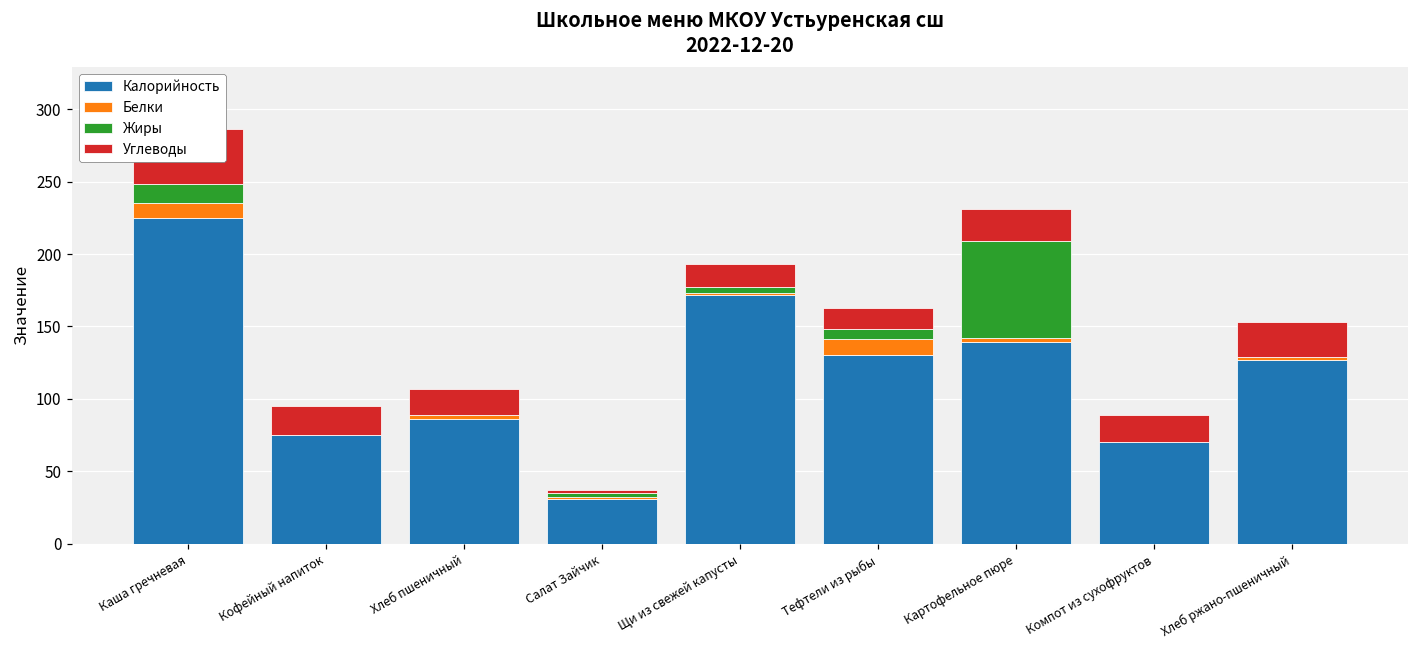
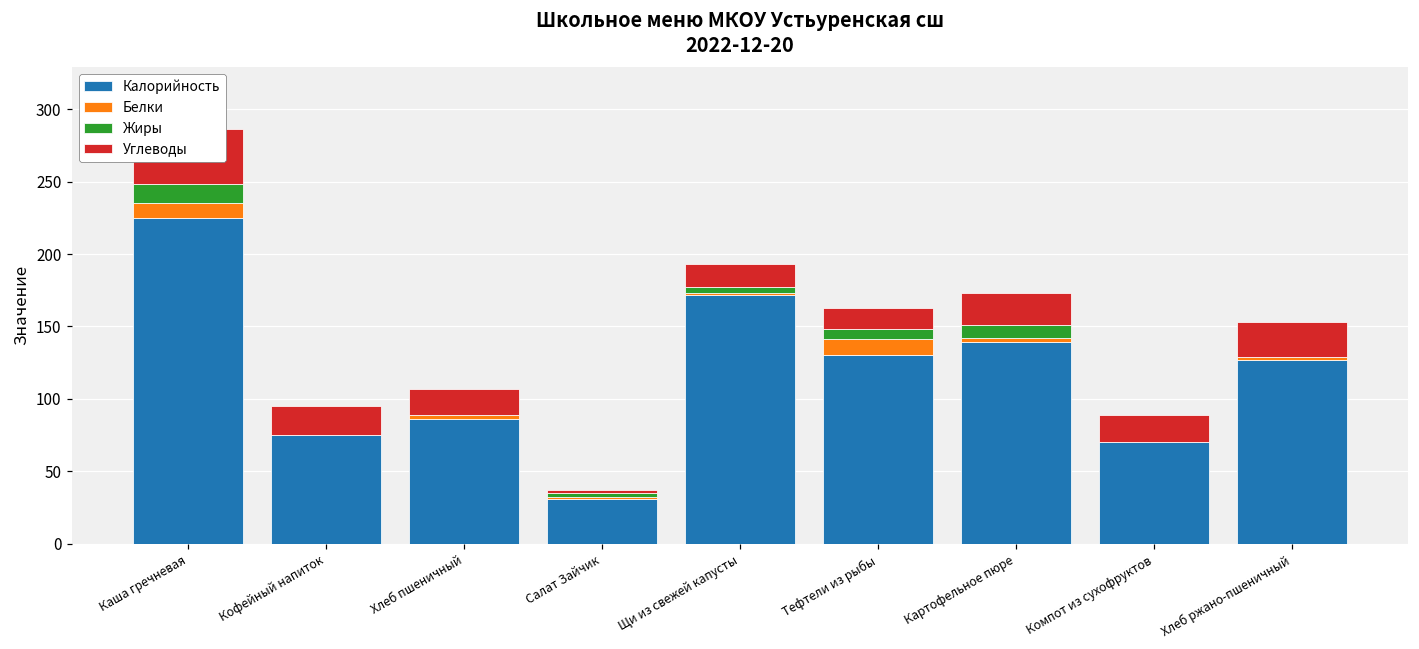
  {
    "Калорийность": {
      "Каша гречневая": 225,
      "Кофейный напиток": 75,
      "Хлеб пшеничный": 86,
      "Салат Зайчик": 31,
      "Щи из свежей капусты": 172,
      "Тефтели из рыбы": 130,
      "Картофельное пюре": 139,
      "Компот из сухофруктов": 70,
      "Хлеб ржано-пшеничный": 127
    },
    "Белки": {
      "Каша гречневая": 10,
      "Кофейный напиток": 0,
      "Хлеб пшеничный": 3,
      "Тефтели из рыбы": 11,
      "Картофельное пюре": 3,
      "Компот из сухофруктов": 0,
      "Хлеб ржано-пшеничный": 2
    },
    "Жиры": {
      "Каша гречневая": 13,
      "Кофейный напиток": 0,
      "Хлеб пшеничный": 0,
      "Салат Зайчик": 3,
      "Щи из свежей капусты": 4,
      "Тефтели из рыбы": 7,
-     "Картофельное пюре": 67,
+     "Картофельное пюре": 9,
      "Компот из сухофруктов": 0
    },
    "Углеводы": {
      "Кофейный напиток": 20,
      "Хлеб пшеничный": 18,
      "Салат Зайчик": 2,
      "Щи из свежей капусты": 16,
      "Тефтели из рыбы": 15,
      "Картофельное пюре": 22,
      "Компот из сухофруктов": 19,
      "Хлеб ржано-пшеничный": 24
    }
  }
